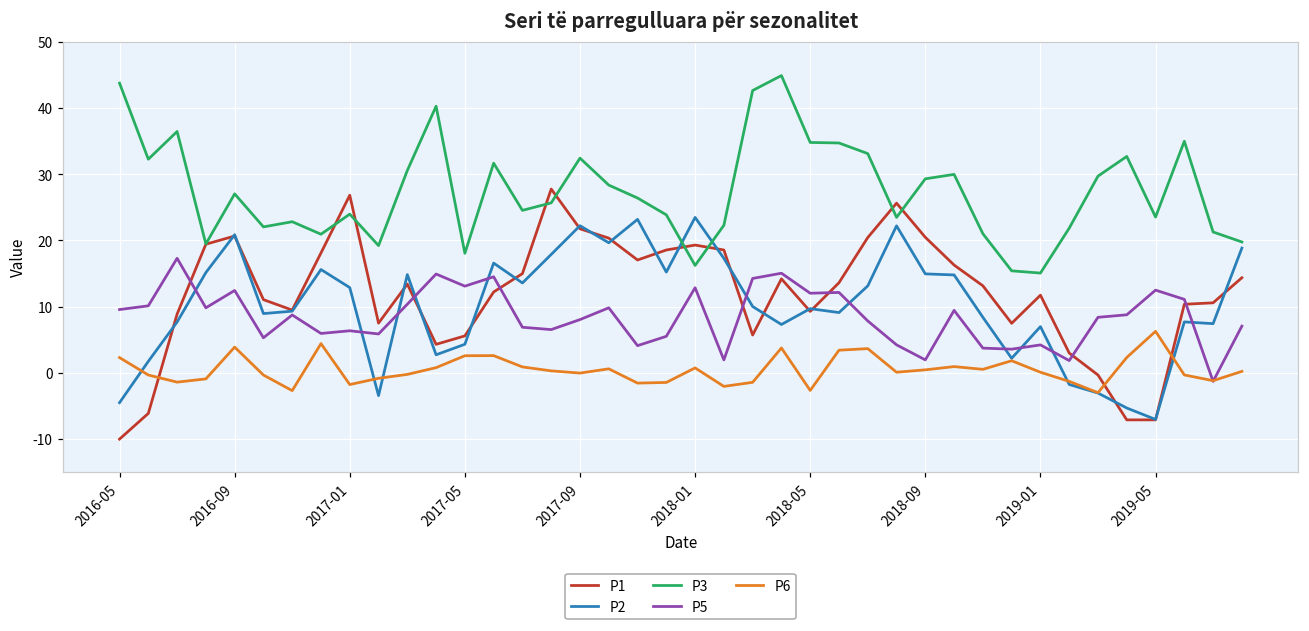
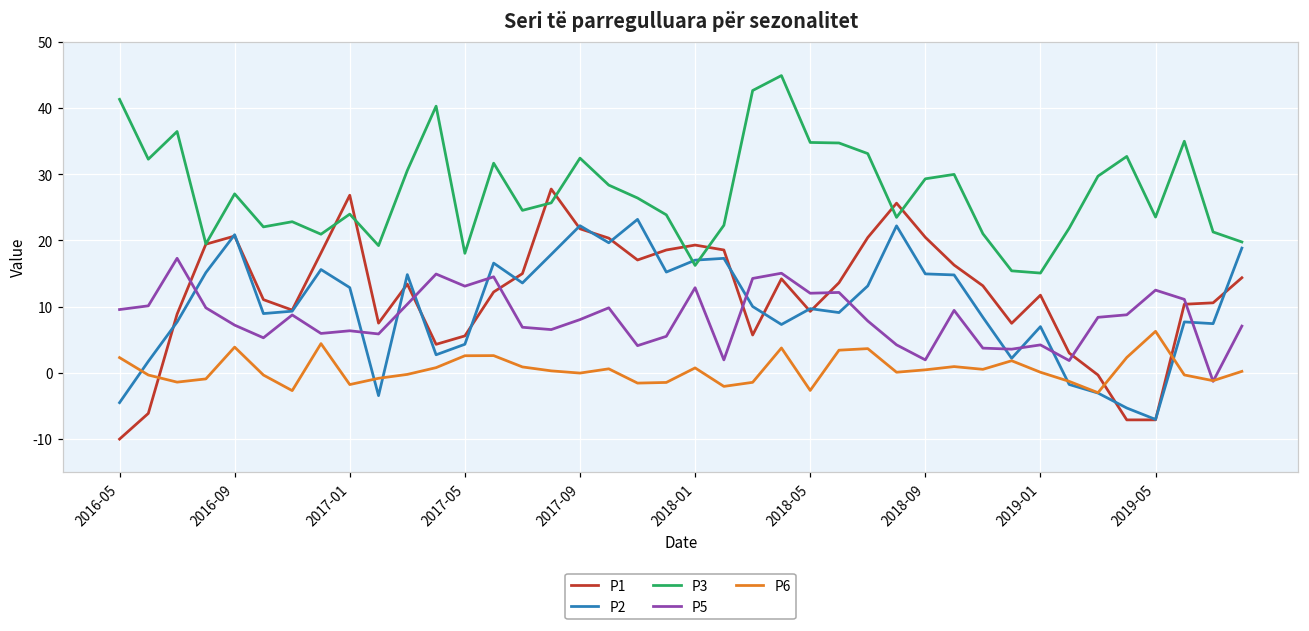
  {
    "P1": {
      "2016-05": -10,
      "2017-01": 27,
      "2017-05": 6,
      "2017-09": 22,
      "2018-01": 19,
      "2018-09": 20,
      "2019-01": 12
    },
    "P2": {
      "2016-05": -5,
      "2017-01": 13,
      "2017-05": 4,
      "2017-09": 22,
-     "2018-01": 23,
+     "2018-01": 17,
      "2018-09": 15,
      "2019-01": 7
    },
    "P3": {
-     "2016-05": 44,
+     "2016-05": 41,
      "2016-09": 27,
      "2017-01": 24,
      "2017-05": 18,
      "2017-09": 32,
      "2018-01": 16,
      "2018-05": 35,
      "2018-09": 29,
      "2019-01": 15,
      "2019-05": 24
    },
    "P5": {
      "2016-05": 10,
-     "2016-09": 12,
+     "2016-09": 7,
      "2017-01": 6,
      "2017-05": 13,
      "2017-09": 8,
      "2018-01": 13,
      "2018-05": 12,
      "2018-09": 2,
      "2019-01": 4,
      "2019-05": 12
    },
    "P6": {
      "2016-05": 2,
      "2016-09": 4,
      "2017-01": -2,
      "2017-05": 3,
      "2017-09": 0,
      "2018-01": 1,
      "2018-05": -3,
      "2018-09": 0,
      "2019-01": 0,
      "2019-05": 6
    }
  }
